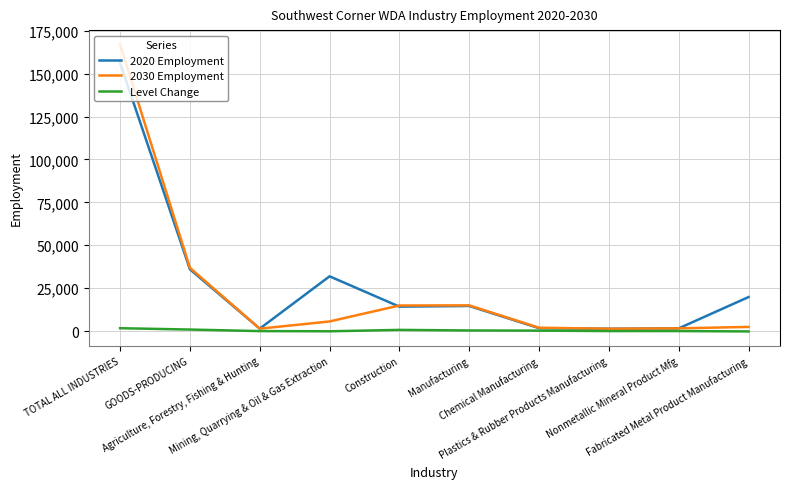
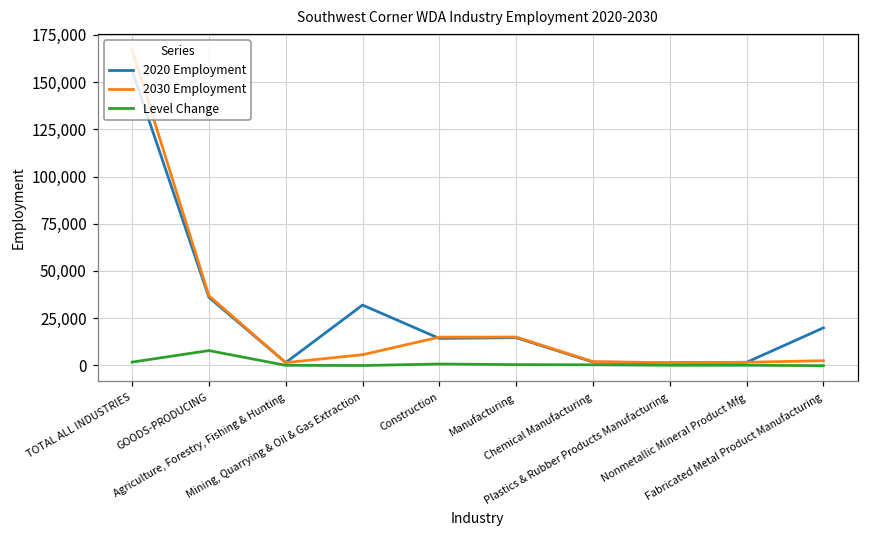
  {
    "2020 Employment": {
      "Mining, Quarrying & Oil & Gas Extraction": "32,000",
      "Fabricated Metal Product Manufacturing": "20,000"
    },
    "2030 Employment": {
      "Mining, Quarrying & Oil & Gas Extraction": "6,000",
      "Fabricated Metal Product Manufacturing": "2,000"
    },
    "Level Change": {
      "TOTAL ALL INDUSTRIES": "2,000",
-     "GOODS-PRODUCING": "1,000",
+     "GOODS-PRODUCING": "8,000",
      "Mining, Quarrying & Oil & Gas Extraction": "0",
      "Construction": "1,000",
      "Manufacturing": "0",
      "Nonmetallic Mineral Product Mfg": "0",
      "Fabricated Metal Product Manufacturing": "0"
    }
  }
